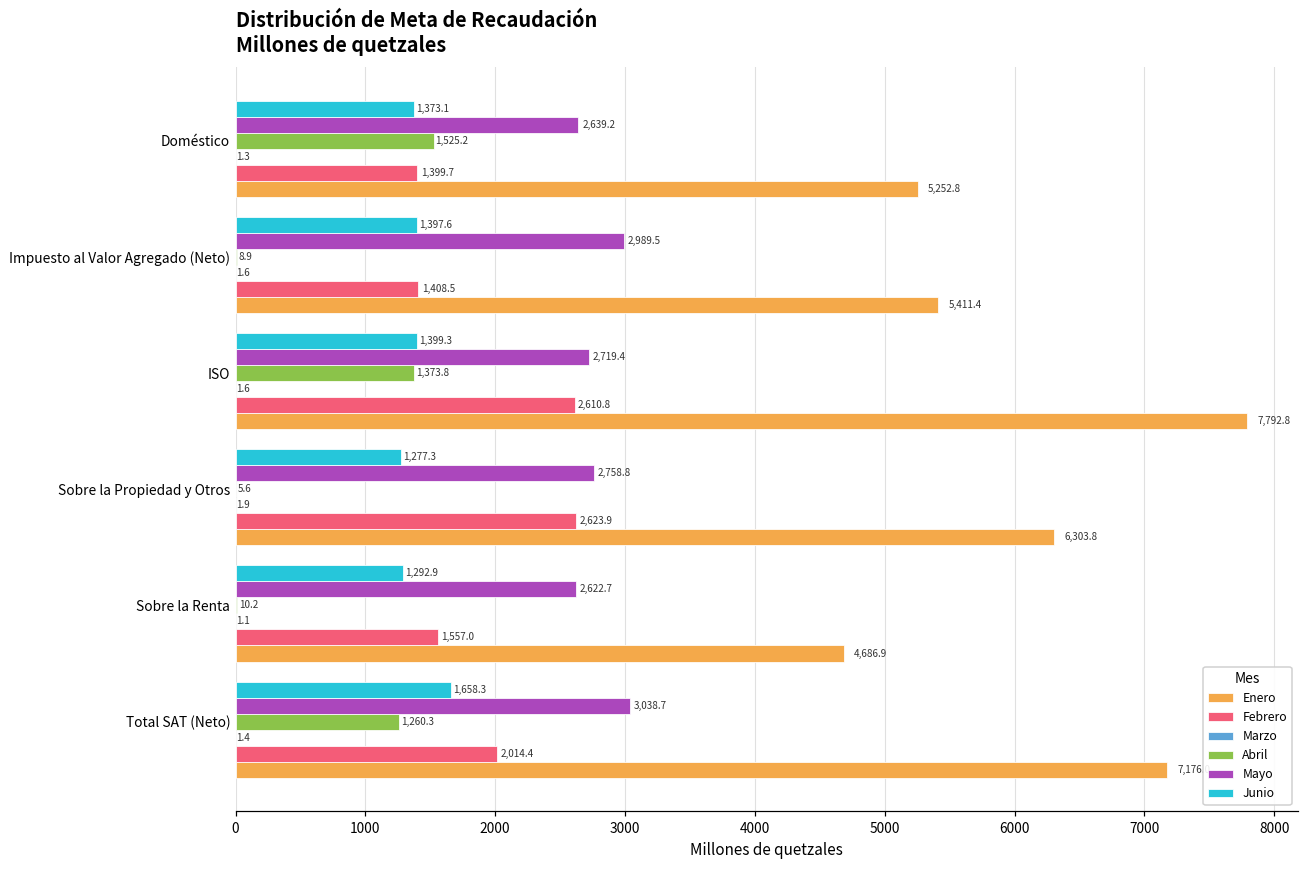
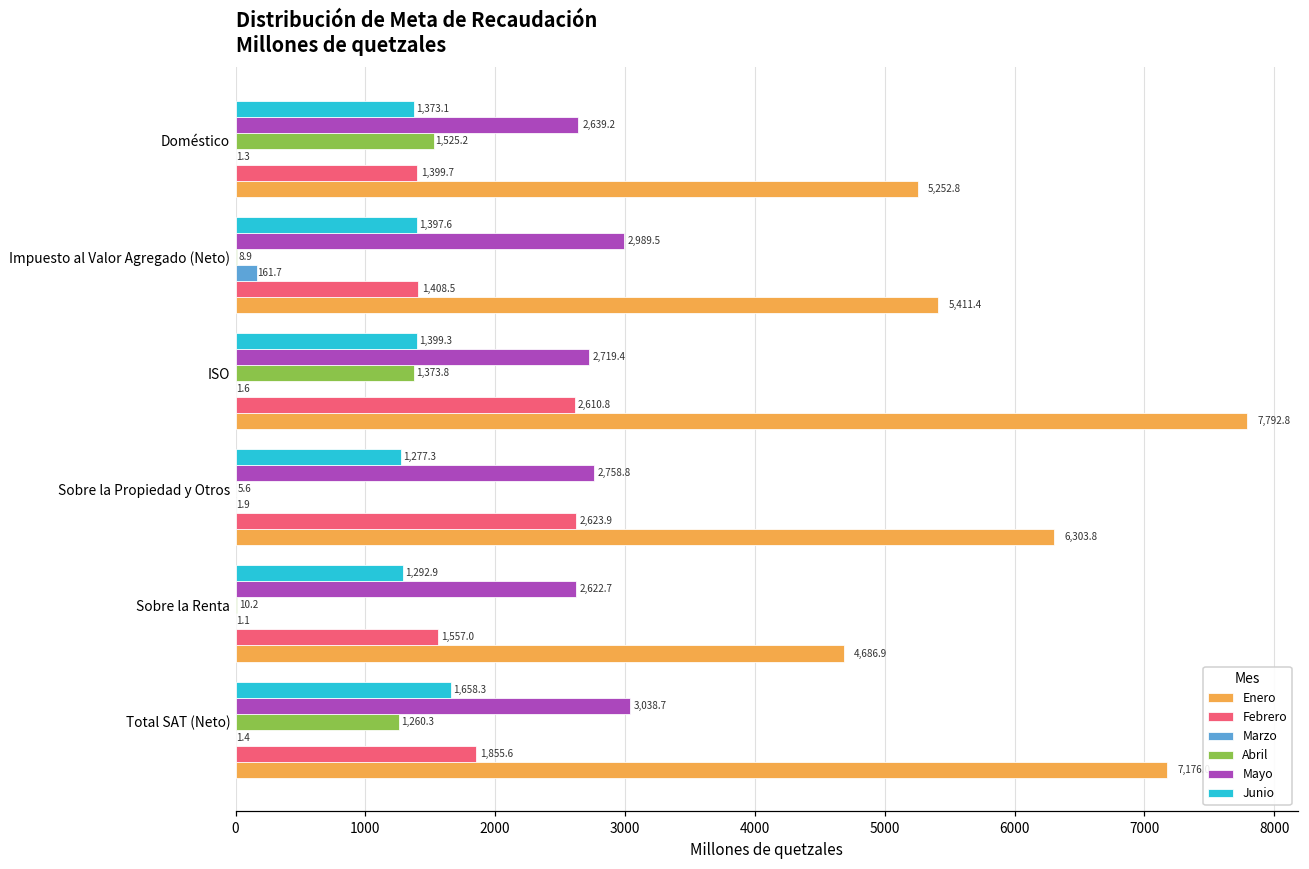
  {
    "Enero": {
      "Doméstico": "5,252.8",
      "Impuesto al Valor Agregado (Neto)": "5,411.4",
      "ISO": "7,792.8",
      "Sobre la Propiedad y Otros": "6,303.8",
      "Sobre la Renta": "4,686.9"
    },
    "Febrero": {
      "Doméstico": "1,399.7",
      "Impuesto al Valor Agregado (Neto)": "1,408.5",
      "ISO": "2,610.8",
      "Sobre la Propiedad y Otros": "2,623.9",
      "Sobre la Renta": "1,557.0",
-     "Total SAT (Neto)": "2,014.4"
+     "Total SAT (Neto)": "1,855.6"
    },
    "Marzo": {
      "Doméstico": "1.3",
-     "Impuesto al Valor Agregado (Neto)": "1.6",
+     "Impuesto al Valor Agregado (Neto)": "161.7",
      "ISO": "1.6",
      "Sobre la Propiedad y Otros": "1.9",
      "Sobre la Renta": "1.1",
      "Total SAT (Neto)": "1.4"
    },
    "Abril": {
      "Doméstico": "1,525.2",
      "Impuesto al Valor Agregado (Neto)": "8.9",
      "ISO": "1,373.8",
      "Sobre la Propiedad y Otros": "5.6",
      "Sobre la Renta": "10.2",
      "Total SAT (Neto)": "1,260.3"
    },
    "Mayo": {
      "Doméstico": "2,639.2",
      "Impuesto al Valor Agregado (Neto)": "2,989.5",
      "ISO": "2,719.4",
      "Sobre la Propiedad y Otros": "2,758.8",
      "Sobre la Renta": "2,622.7",
      "Total SAT (Neto)": "3,038.7"
    },
    "Junio": {
      "Doméstico": "1,373.1",
      "Impuesto al Valor Agregado (Neto)": "1,397.6",
      "ISO": "1,399.3",
      "Sobre la Propiedad y Otros": "1,277.3",
      "Sobre la Renta": "1,292.9",
      "Total SAT (Neto)": "1,658.3"
    }
  }
